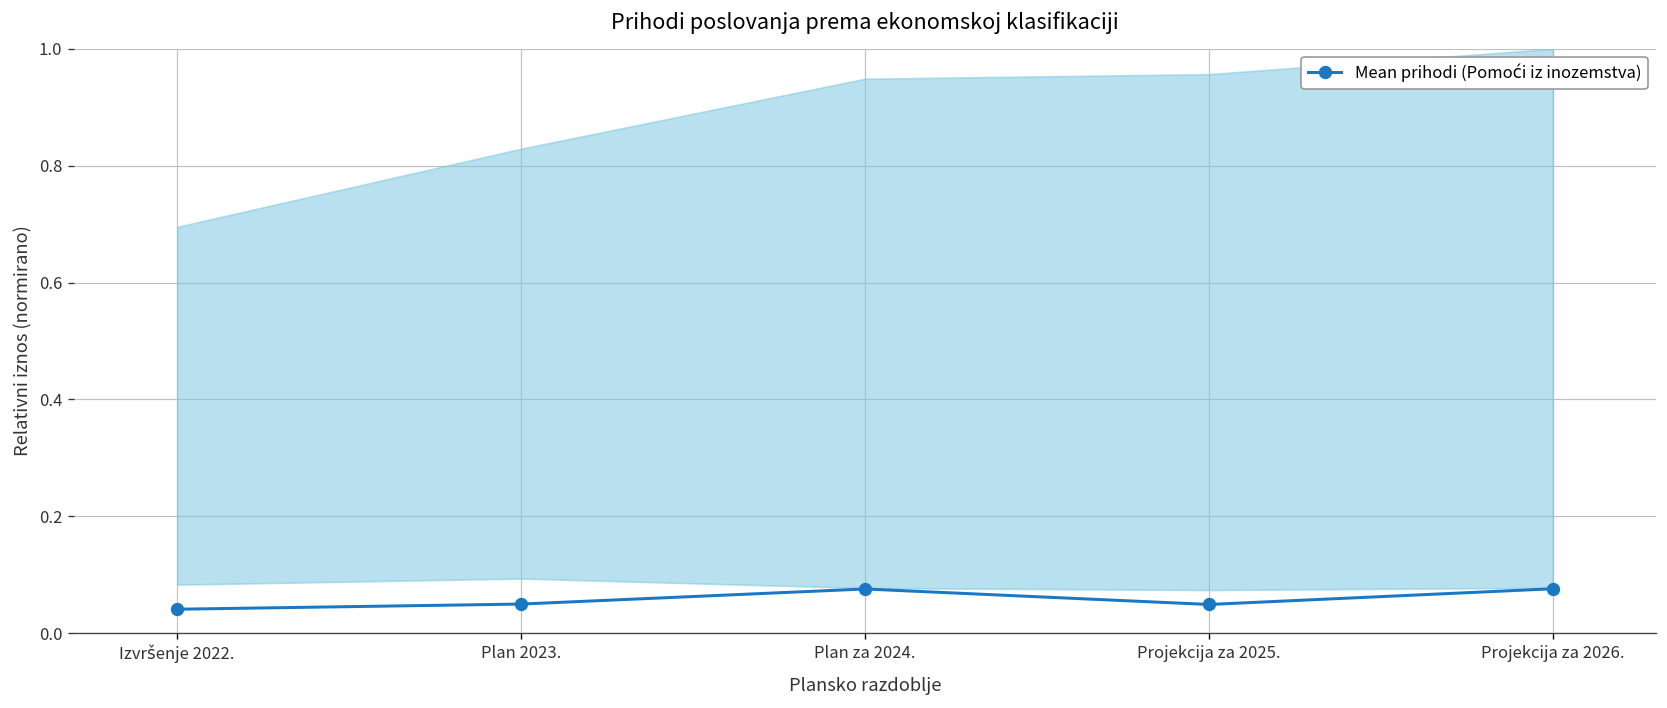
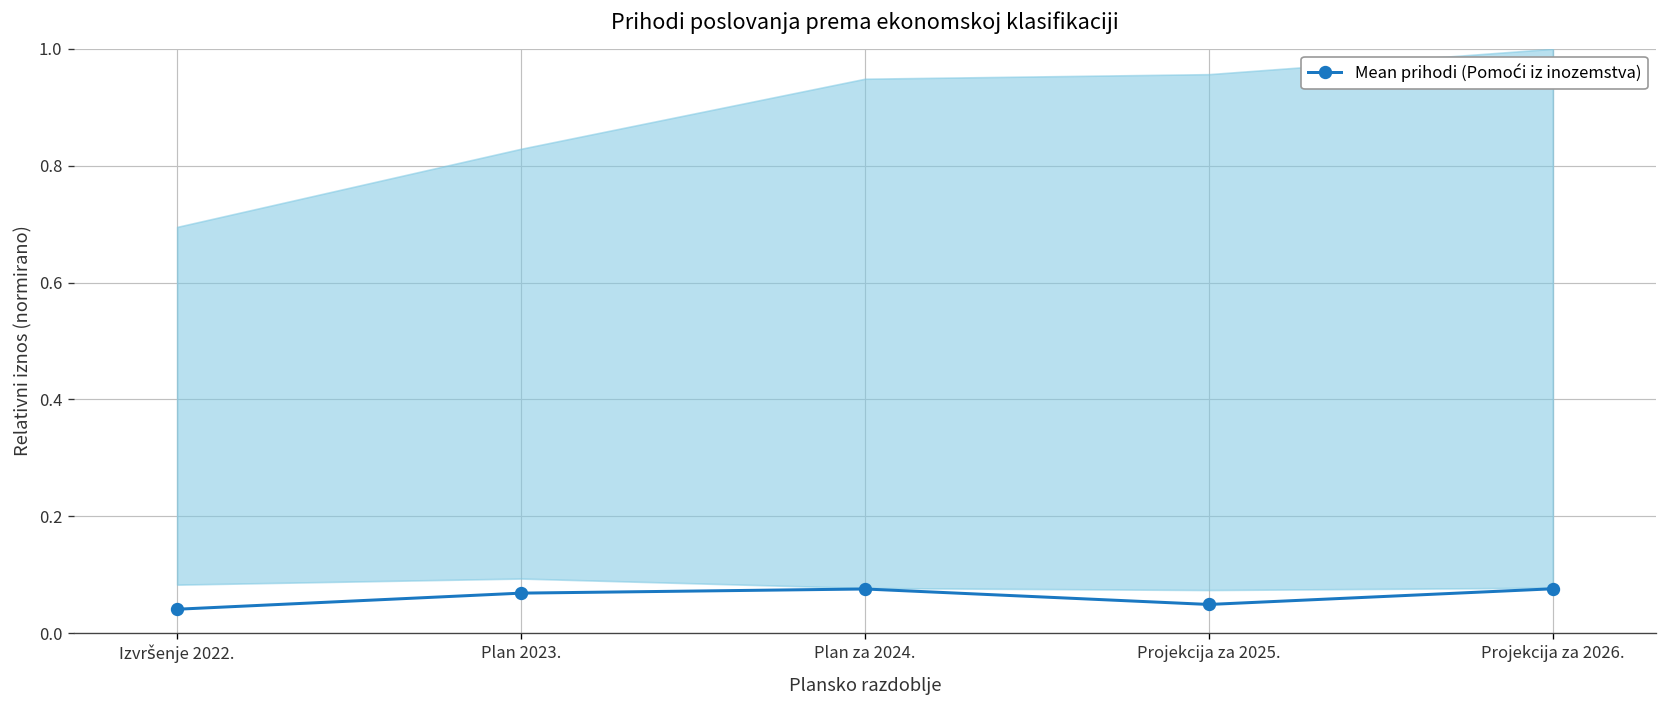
  {
    "Mean prihodi (Pomoći iz inozemstva)": {
      "Izvršenje 2022.": 0.04,
-     "Plan 2023.": 0.05,
+     "Plan 2023.": 0.07,
      "Plan za 2024.": 0.08,
      "Projekcija za 2025.": 0.05,
      "Projekcija za 2026.": 0.08
    }
  }
